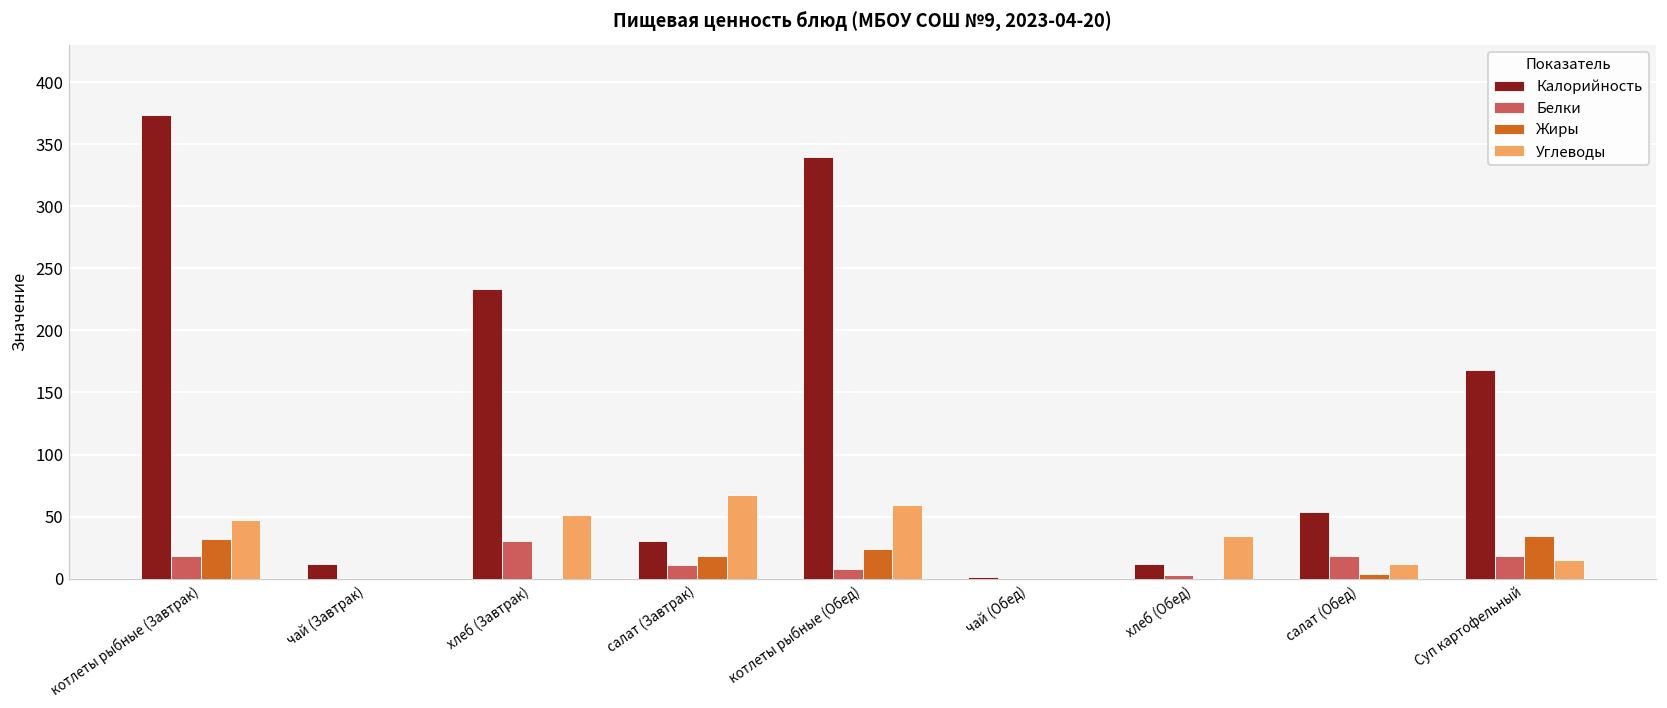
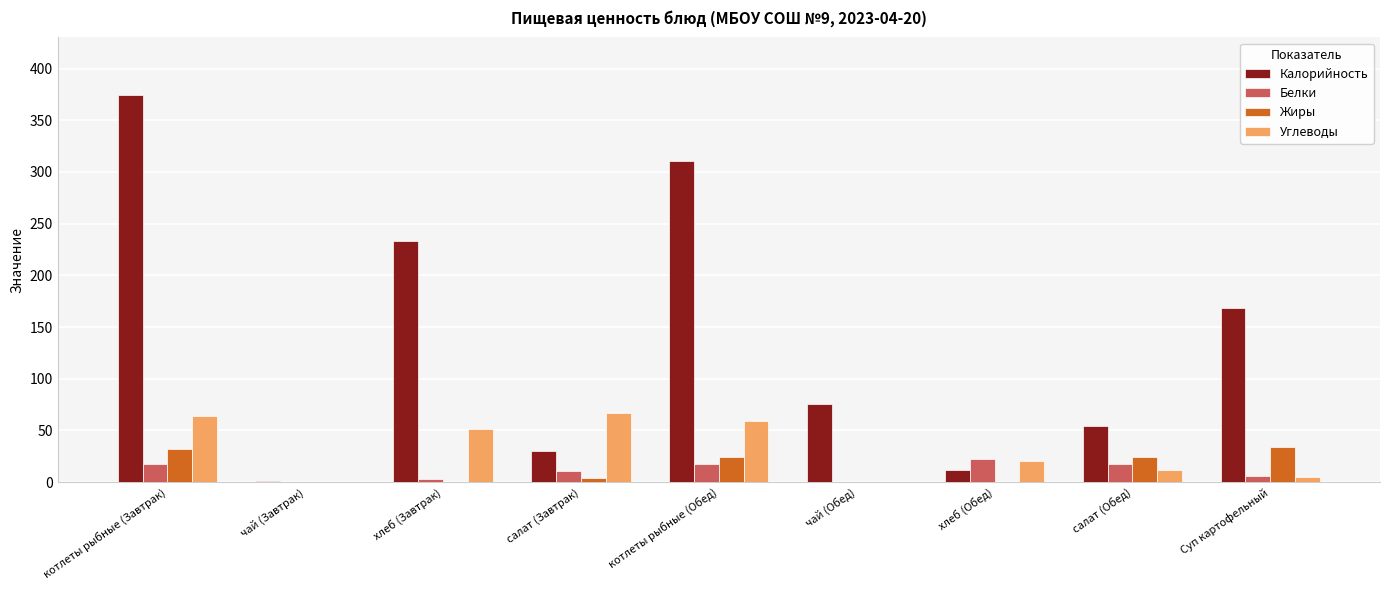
  {
    "Калорийность": {
      "котлеты рыбные (Завтрак)": 374,
-     "чай (Завтрак)": 12,
+     "чай (Завтрак)": 1,
      "хлеб (Завтрак)": 233,
      "салат (Завтрак)": 30,
-     "котлеты рыбные (Обед)": 340,
-     "чай (Обед)": 1,
+     "котлеты рыбные (Обед)": 311,
+     "чай (Обед)": 76,
      "хлеб (Обед)": 12,
      "салат (Обед)": 54,
      "Суп картофельный": 168
    },
    "Белки": {
      "котлеты рыбные (Завтрак)": 18,
      "чай (Завтрак)": 0,
-     "хлеб (Завтрак)": 30,
+     "хлеб (Завтрак)": 3,
      "салат (Завтрак)": 11,
-     "котлеты рыбные (Обед)": 8,
+     "котлеты рыбные (Обед)": 18,
      "чай (Обед)": 0,
-     "хлеб (Обед)": 3,
+     "хлеб (Обед)": 22,
      "салат (Обед)": 18,
-     "Суп картофельный": 18
+     "Суп картофельный": 6
    },
    "Жиры": {
      "котлеты рыбные (Завтрак)": 32,
      "чай (Завтрак)": 0,
      "хлеб (Завтрак)": 0,
-     "салат (Завтрак)": 18,
+     "салат (Завтрак)": 4,
      "котлеты рыбные (Обед)": 24,
      "чай (Обед)": 0,
      "хлеб (Обед)": 0,
-     "салат (Обед)": 4,
+     "салат (Обед)": 24,
      "Суп картофельный": 34
    },
    "Углеводы": {
-     "котлеты рыбные (Завтрак)": 47,
+     "котлеты рыбные (Завтрак)": 64,
      "чай (Завтрак)": 0,
      "хлеб (Завтрак)": 51,
      "салат (Завтрак)": 67,
      "котлеты рыбные (Обед)": 59,
      "чай (Обед)": 0,
-     "хлеб (Обед)": 34,
+     "хлеб (Обед)": 20,
      "салат (Обед)": 12,
-     "Суп картофельный": 15
+     "Суп картофельный": 5
    }
  }
